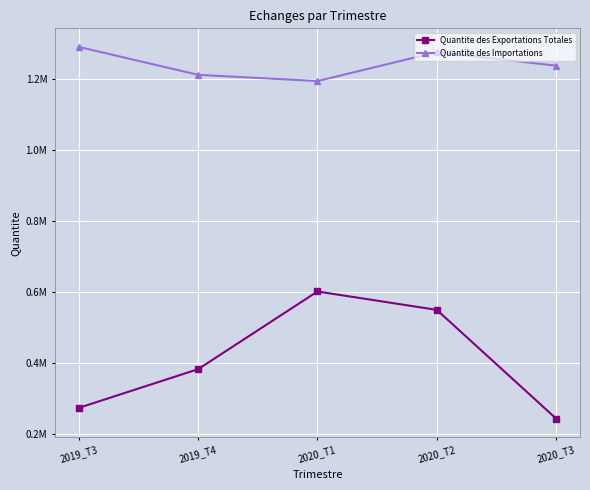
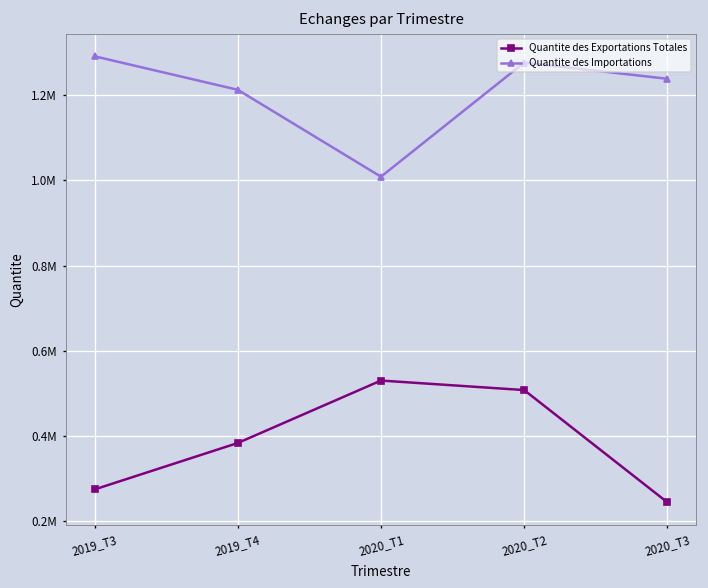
  {
    "Quantite des Exportations Totales": {
      "2019_T3": 270000,
      "2019_T4": 380000,
-     "2020_T1": 600000,
-     "2020_T2": 550000,
+     "2020_T1": 530000,
+     "2020_T2": 510000,
      "2020_T3": 240000
    },
    "Quantite des Importations": {
      "2019_T3": 1290000,
      "2019_T4": 1210000,
-     "2020_T1": 1190000,
+     "2020_T1": 1010000,
      "2020_T3": 1240000
    }
  }
